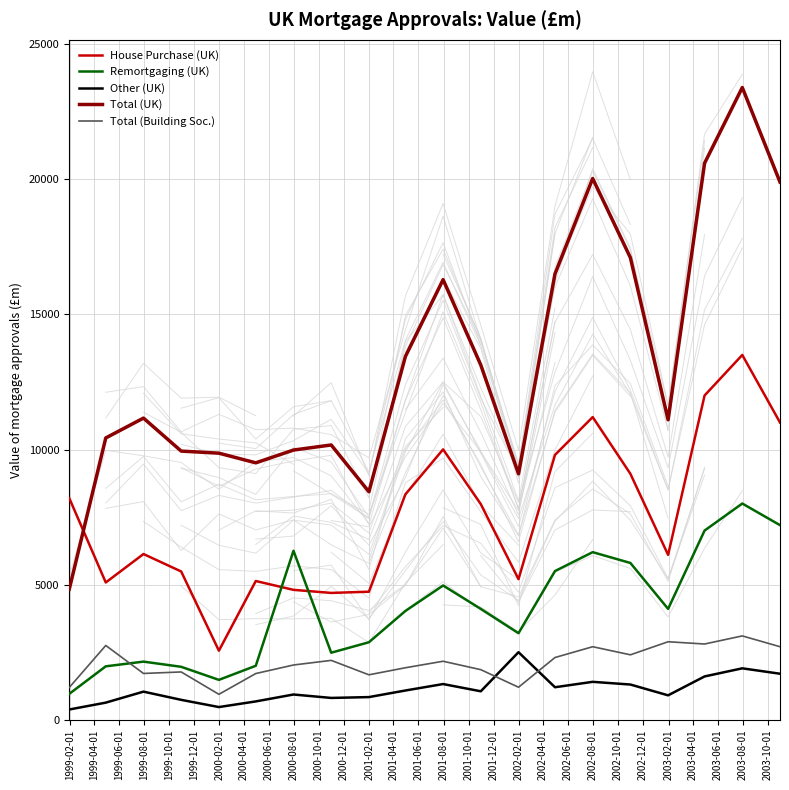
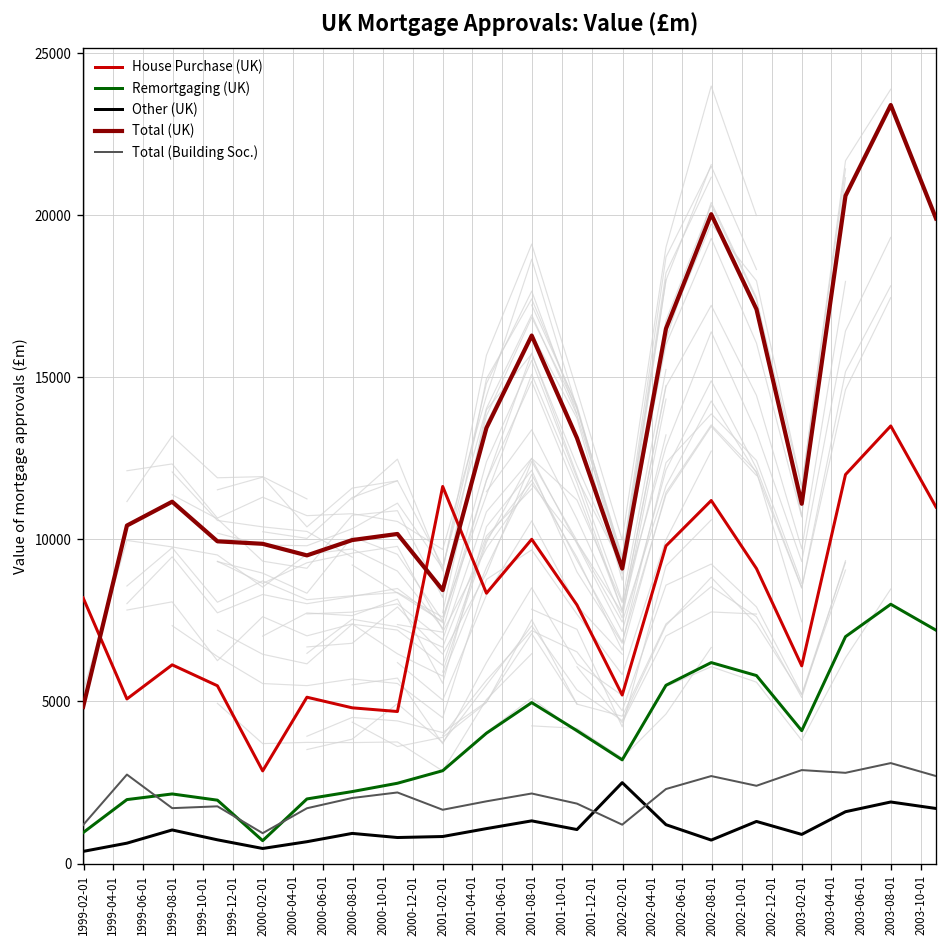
  {
    "House Purchase (UK)": {
      "1999-02-01": 8200,
      "1999-08-01": 6100,
-     "2000-02-01": 2600,
+     "2000-02-01": 2900,
      "2000-08-01": 4800,
-     "2001-02-01": 4700,
+     "2001-02-01": 11600,
      "2001-08-01": 10000,
      "2002-08-01": 11200,
      "2003-02-01": 6100,
      "2003-08-01": 13500
    },
    "Remortgaging (UK)": {
      "1999-02-01": 1000,
      "1999-08-01": 2100,
-     "2000-02-01": 1500,
-     "2000-08-01": 6300,
+     "2000-02-01": 700,
+     "2000-08-01": 2200,
      "2001-08-01": 5000,
      "2002-08-01": 6200,
      "2003-02-01": 4100,
      "2003-08-01": 8000
    },
    "Other (UK)": {
      "1999-02-01": 400,
      "1999-08-01": 1000,
      "2000-02-01": 500,
      "2000-08-01": 900,
      "2001-02-01": 800,
      "2001-08-01": 1300,
      "2002-02-01": 2500,
-     "2002-08-01": 1400,
+     "2002-08-01": 700,
      "2003-02-01": 900,
      "2003-08-01": 1900
    },
    "Total (UK)": {
      "1999-02-01": 4800,
      "1999-08-01": 11200,
      "2000-08-01": 10000,
      "2001-02-01": 8400,
      "2002-08-01": 20000,
      "2003-02-01": 11100,
      "2003-08-01": 23400
    },
    "Total (Building Soc.)": {
      "1999-02-01": 1200,
      "1999-08-01": 1700,
      "2000-02-01": 900,
      "2000-08-01": 2000,
      "2001-02-01": 1700,
      "2001-08-01": 2200,
      "2002-02-01": 1200,
      "2002-08-01": 2700,
      "2003-02-01": 2900,
      "2003-08-01": 3100
    }
  }
